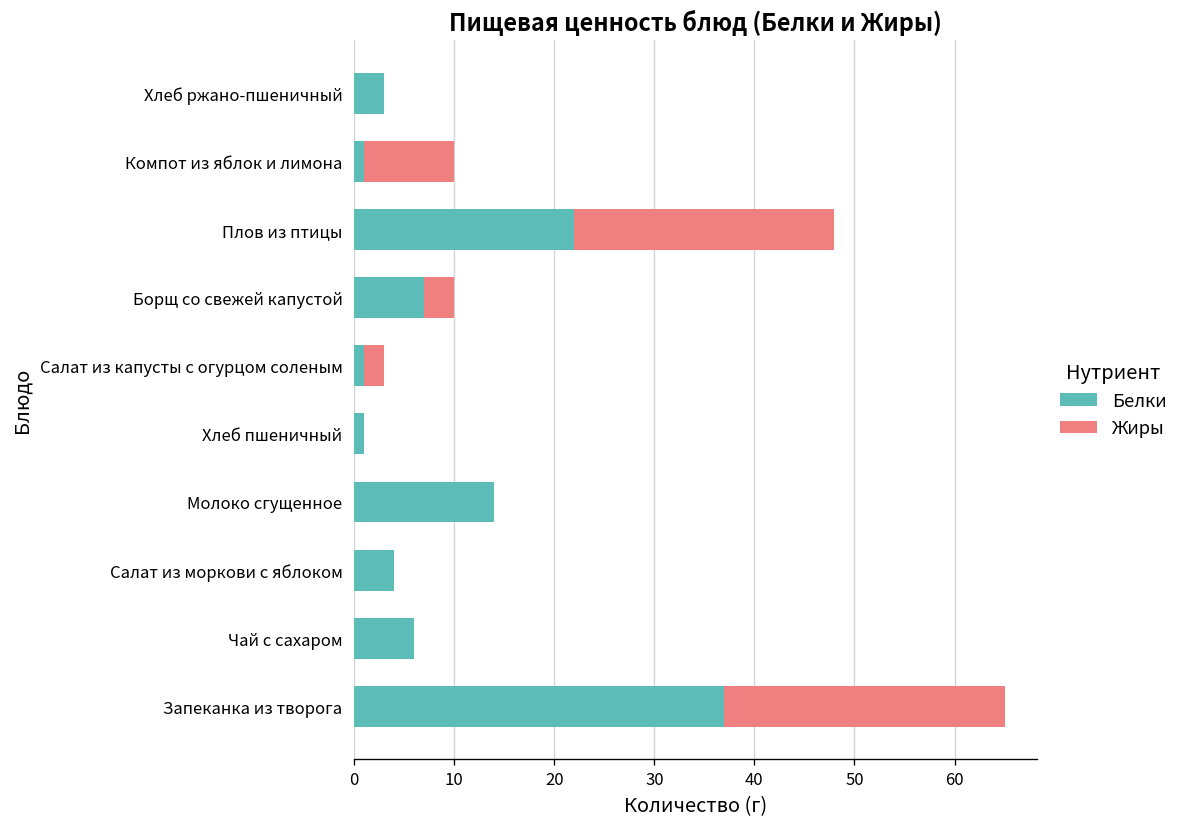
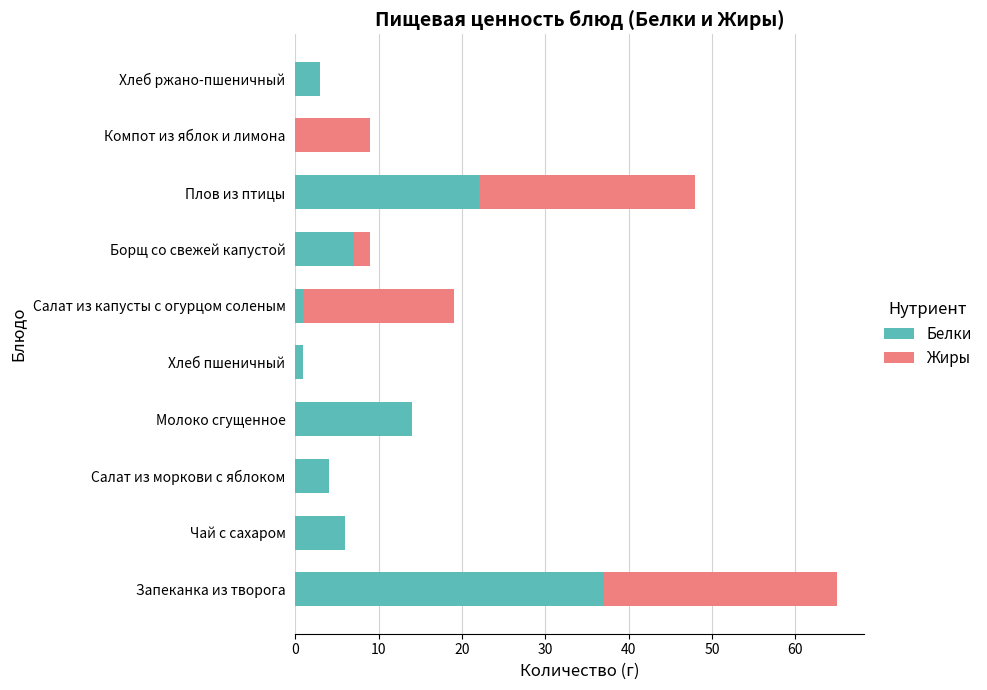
  {
    "Белки": {
      "Хлеб ржано-пшеничный": 3,
-     "Компот из яблок и лимона": 1,
+     "Компот из яблок и лимона": 0,
      "Плов из птицы": 22,
      "Борщ со свежей капустой": 7,
      "Салат из капусты с огурцом соленым": 1,
      "Хлеб пшеничный": 1,
      "Молоко сгущенное": 14,
      "Салат из моркови с яблоком": 4,
      "Чай с сахаром": 6,
      "Запеканка из творога": 37
    },
    "Жиры": {
      "Хлеб ржано-пшеничный": 0,
      "Компот из яблок и лимона": 9,
      "Плов из птицы": 26,
-     "Борщ со свежей капустой": 3,
-     "Салат из капусты с огурцом соленым": 2,
+     "Борщ со свежей капустой": 2,
+     "Салат из капусты с огурцом соленым": 18,
      "Хлеб пшеничный": 0,
      "Молоко сгущенное": 0,
      "Салат из моркови с яблоком": 0,
      "Чай с сахаром": 0,
      "Запеканка из творога": 28
    }
  }
